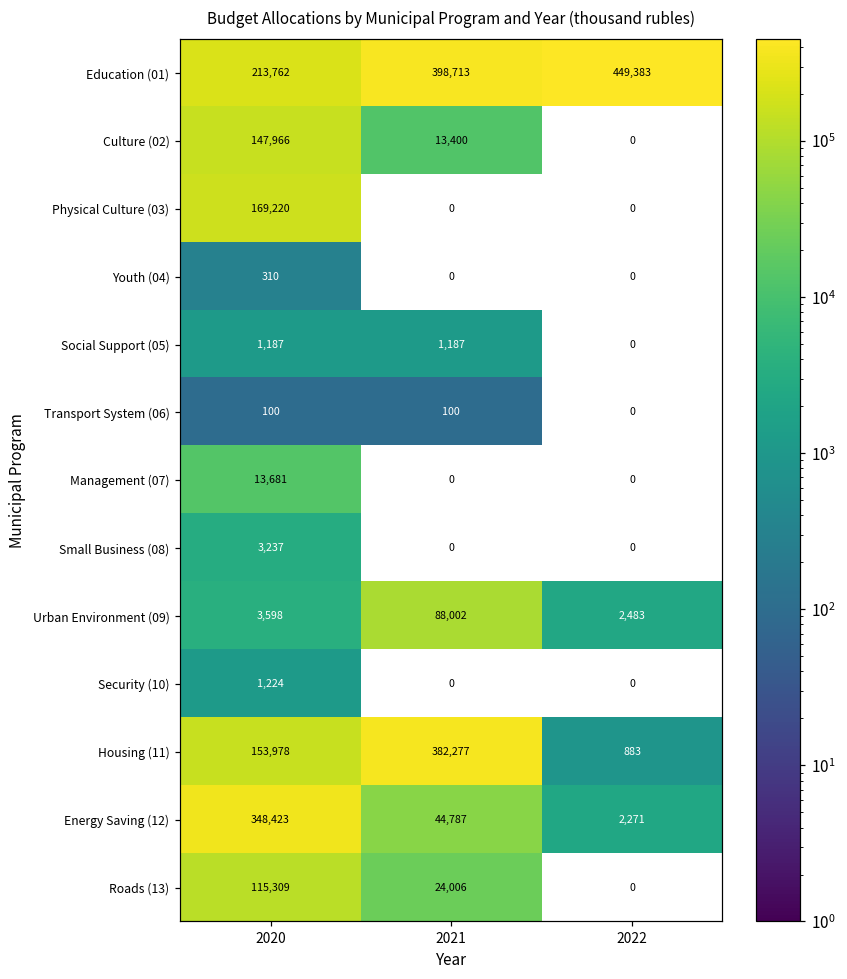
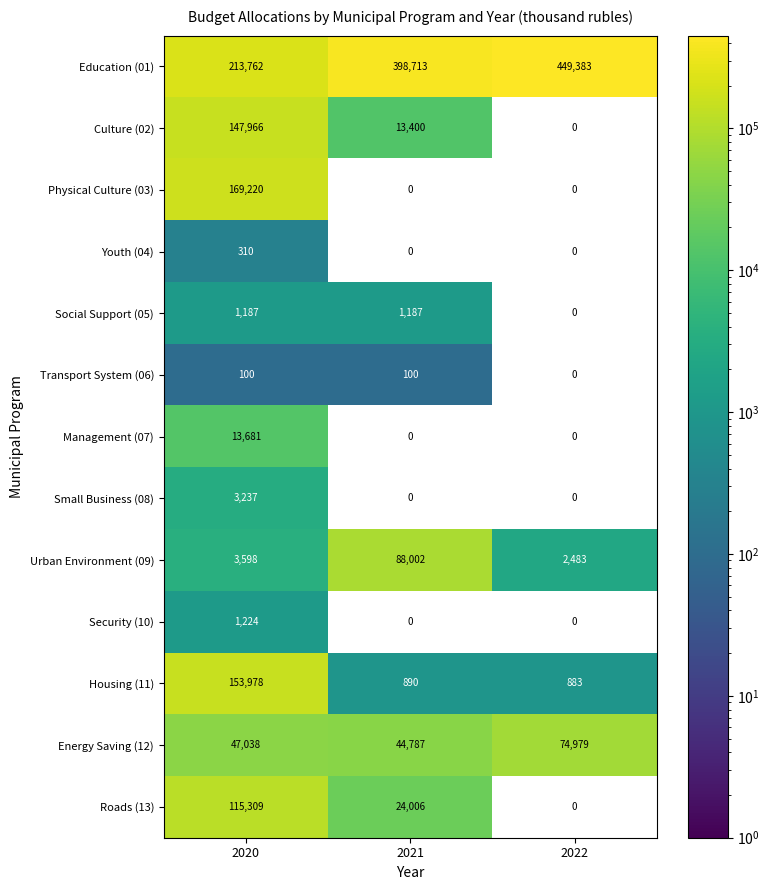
  {
    "Education (01)": {
      "2020": "213,762",
      "2021": "398,713",
      "2022": "449,383"
    },
    "Culture (02)": {
      "2020": "147,966",
      "2021": "13,400"
    },
    "Physical Culture (03)": {
      "2020": "169,220"
    },
    "Youth (04)": {
      "2020": "310"
    },
    "Social Support (05)": {
      "2020": "1,187",
      "2021": "1,187"
    },
    "Transport System (06)": {
      "2020": "100",
      "2021": "100"
    },
    "Management (07)": {
      "2020": "13,681"
    },
    "Small Business (08)": {
      "2020": "3,237"
    },
    "Urban Environment (09)": {
      "2020": "3,598",
      "2021": "88,002",
      "2022": "2,483"
    },
    "Security (10)": {
      "2020": "1,224"
    },
    "Housing (11)": {
      "2020": "153,978",
-     "2021": "382,277",
+     "2021": "890",
      "2022": "883"
    },
    "Energy Saving (12)": {
-     "2020": "348,423",
+     "2020": "47,038",
      "2021": "44,787",
-     "2022": "2,271"
+     "2022": "74,979"
    },
    "Roads (13)": {
      "2020": "115,309",
      "2021": "24,006"
    }
  }
